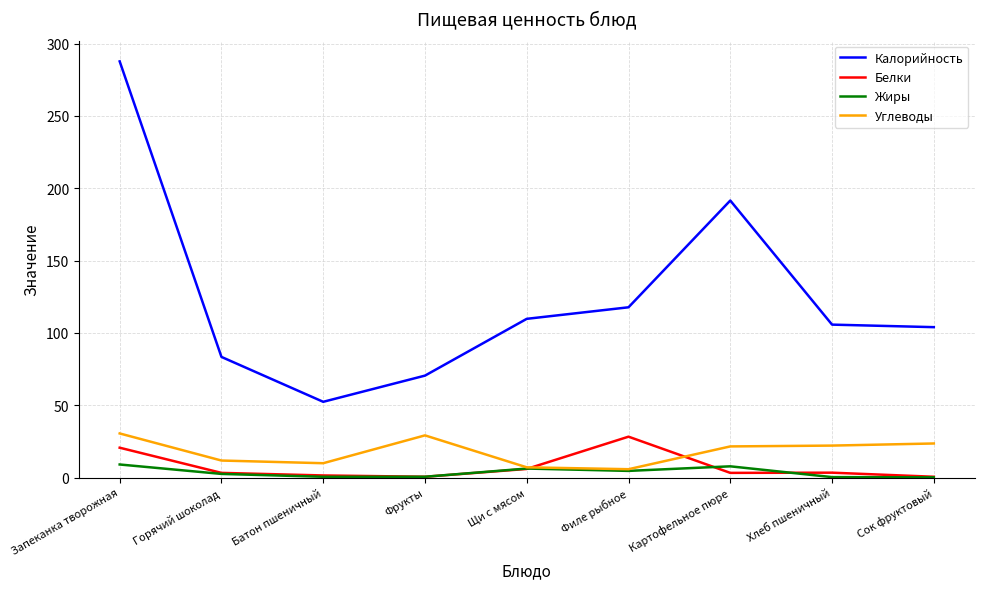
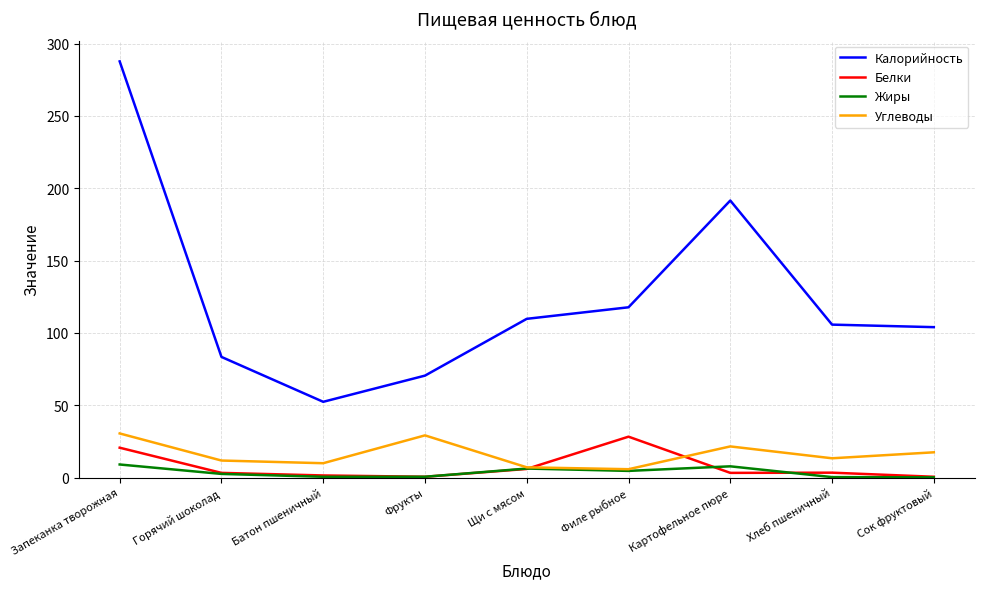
  {
    "Калорийность": {
      "Запеканка творожная": 288,
      "Горячий шоколад": 83,
      "Батон пшеничный": 52,
      "Фрукты": 71,
      "Щи с мясом": 110,
      "Филе рыбное": 118,
      "Картофельное пюре": 192,
      "Хлеб пшеничный": 106,
      "Сок фруктовый": 104
    },
    "Белки": {
      "Запеканка творожная": 21,
      "Филе рыбное": 28,
      "Картофельное пюре": 3,
      "Хлеб пшеничный": 3
    },
    "Жиры": {
      "Запеканка творожная": 9,
      "Картофельное пюре": 8,
      "Хлеб пшеничный": 0
    },
    "Углеводы": {
      "Запеканка творожная": 31,
      "Горячий шоколад": 12,
      "Батон пшеничный": 10,
      "Фрукты": 29,
      "Картофельное пюре": 22,
-     "Хлеб пшеничный": 22,
-     "Сок фруктовый": 24
+     "Хлеб пшеничный": 13,
+     "Сок фруктовый": 18
    }
  }
